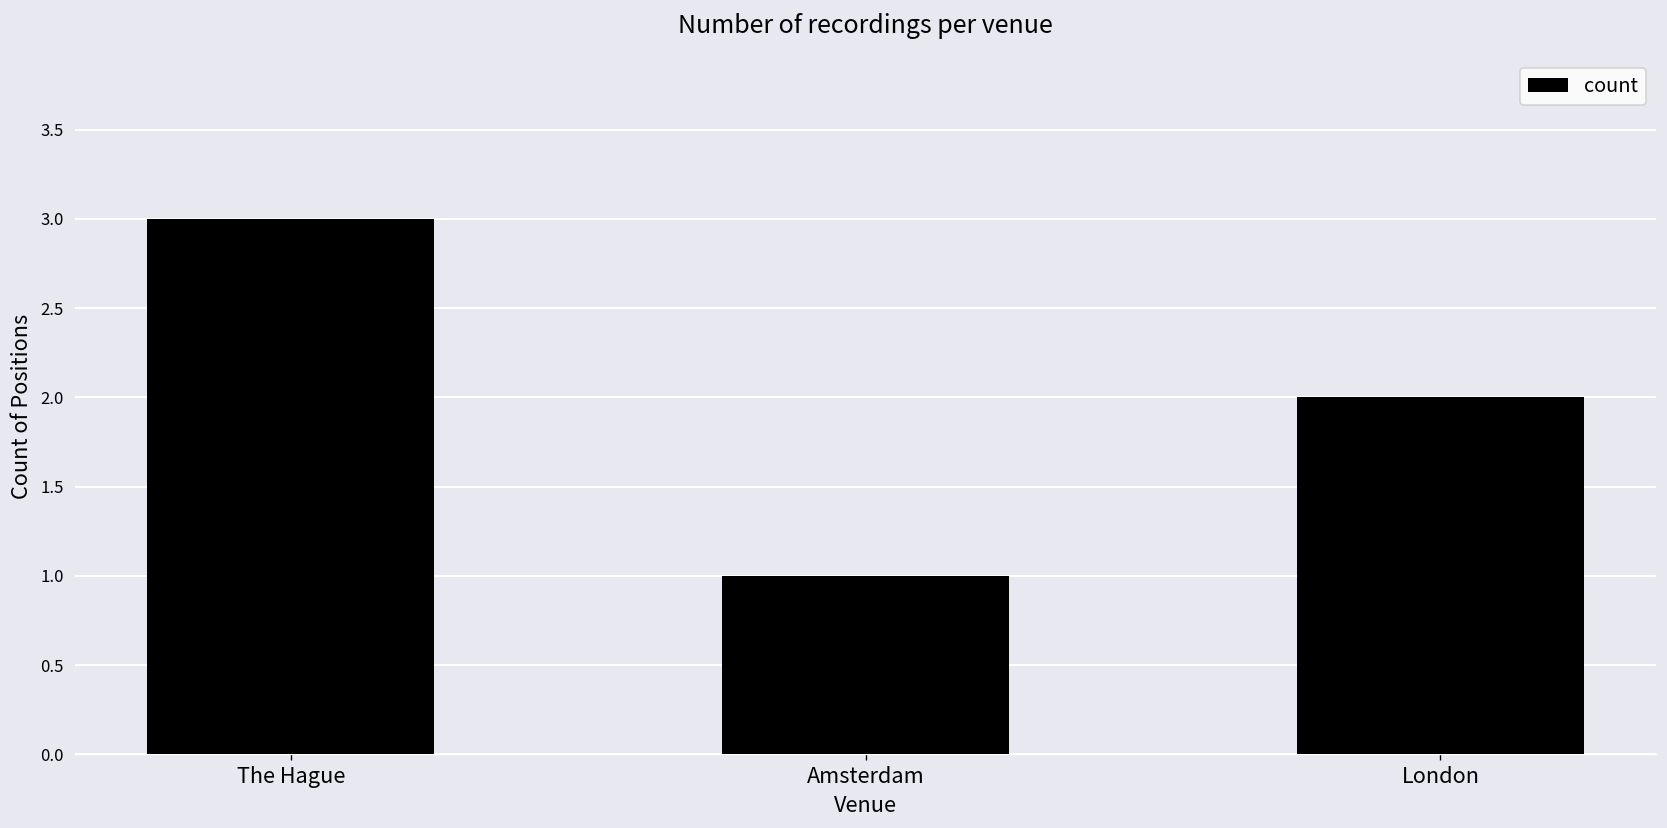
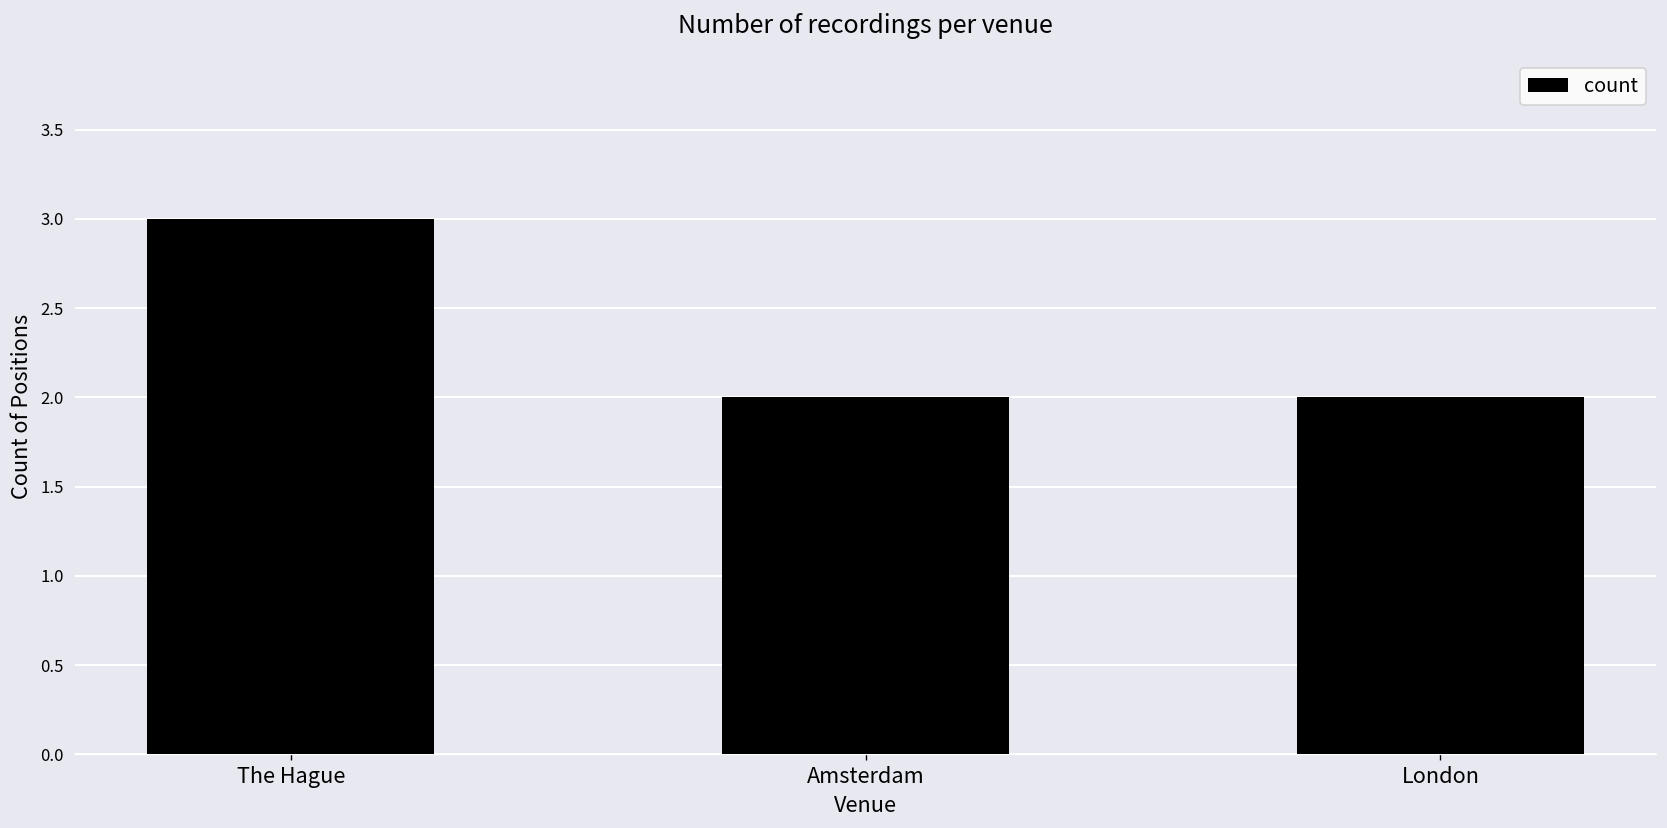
  {
    "The Hague": 3,
-   "Amsterdam": 1,
+   "Amsterdam": 2,
    "London": 2
  }
